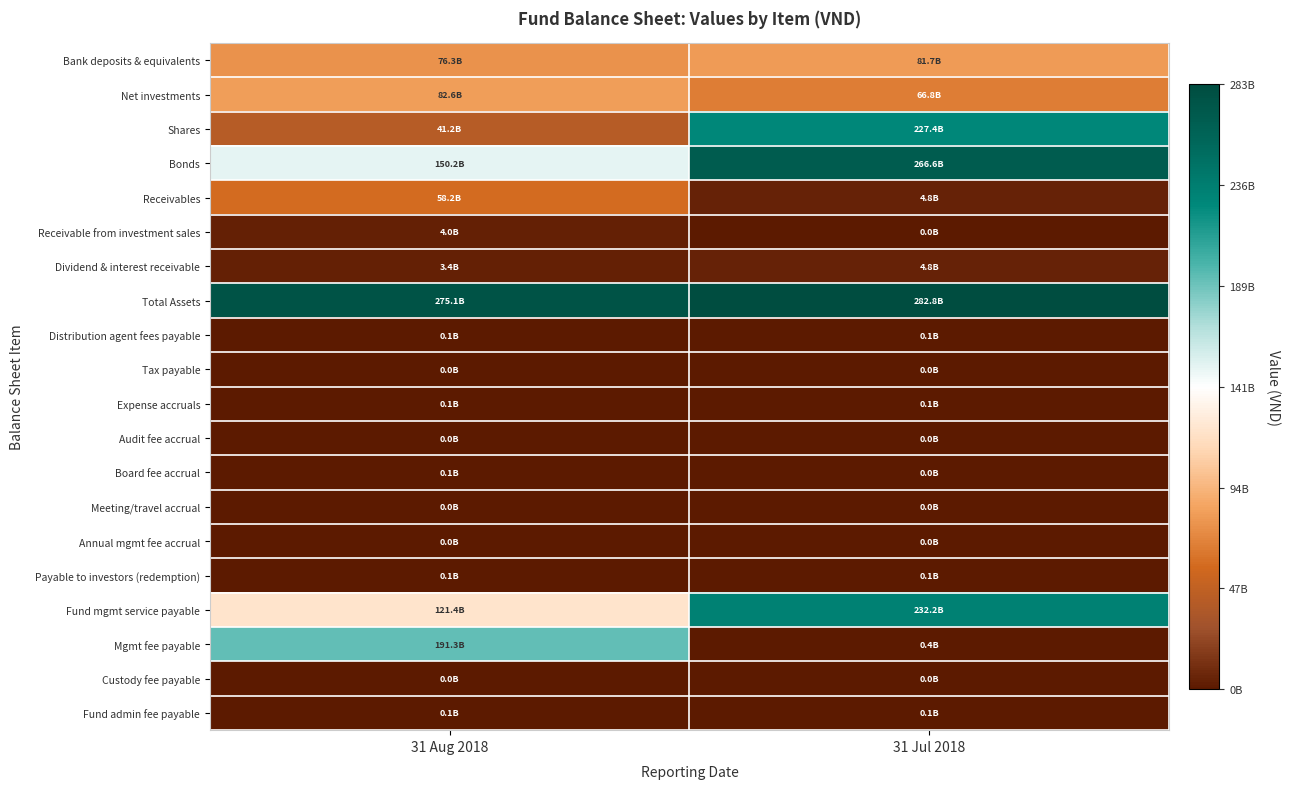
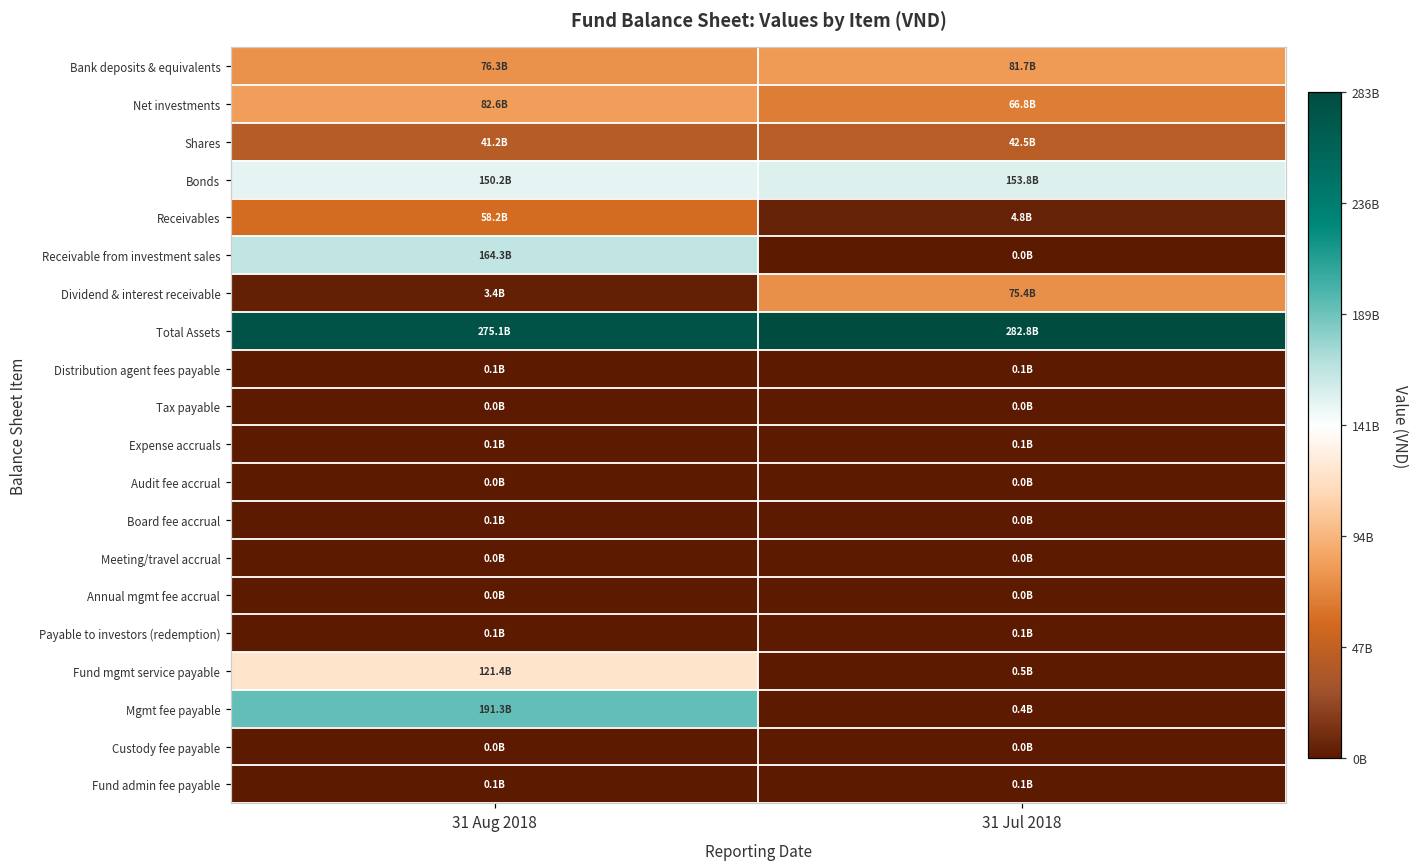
  {
    "Bank deposits & equivalents": {
      "31 Aug 2018": "76.3B",
      "31 Jul 2018": "81.7B"
    },
    "Net investments": {
      "31 Aug 2018": "82.6B",
      "31 Jul 2018": "66.8B"
    },
    "Shares": {
      "31 Aug 2018": "41.2B",
-     "31 Jul 2018": "227.4B"
+     "31 Jul 2018": "42.5B"
    },
    "Bonds": {
      "31 Aug 2018": "150.2B",
-     "31 Jul 2018": "266.6B"
+     "31 Jul 2018": "153.8B"
    },
    "Receivables": {
      "31 Aug 2018": "58.2B",
      "31 Jul 2018": "4.8B"
    },
    "Receivable from investment sales": {
-     "31 Aug 2018": "4.0B",
+     "31 Aug 2018": "164.3B",
      "31 Jul 2018": "0.0B"
    },
    "Dividend & interest receivable": {
      "31 Aug 2018": "3.4B",
-     "31 Jul 2018": "4.8B"
+     "31 Jul 2018": "75.4B"
    },
    "Total Assets": {
      "31 Aug 2018": "275.1B",
      "31 Jul 2018": "282.8B"
    },
    "Distribution agent fees payable": {
      "31 Aug 2018": "0.1B",
      "31 Jul 2018": "0.1B"
    },
    "Tax payable": {
      "31 Aug 2018": "0.0B",
      "31 Jul 2018": "0.0B"
    },
    "Expense accruals": {
      "31 Aug 2018": "0.1B",
      "31 Jul 2018": "0.1B"
    },
    "Audit fee accrual": {
      "31 Aug 2018": "0.0B",
      "31 Jul 2018": "0.0B"
    },
    "Board fee accrual": {
      "31 Aug 2018": "0.1B",
      "31 Jul 2018": "0.0B"
    },
    "Meeting/travel accrual": {
      "31 Aug 2018": "0.0B",
      "31 Jul 2018": "0.0B"
    },
    "Annual mgmt fee accrual": {
      "31 Aug 2018": "0.0B",
      "31 Jul 2018": "0.0B"
    },
    "Payable to investors (redemption)": {
      "31 Aug 2018": "0.1B",
      "31 Jul 2018": "0.1B"
    },
    "Fund mgmt service payable": {
      "31 Aug 2018": "121.4B",
-     "31 Jul 2018": "232.2B"
+     "31 Jul 2018": "0.5B"
    },
    "Mgmt fee payable": {
      "31 Aug 2018": "191.3B",
      "31 Jul 2018": "0.4B"
    },
    "Custody fee payable": {
      "31 Aug 2018": "0.0B",
      "31 Jul 2018": "0.0B"
    },
    "Fund admin fee payable": {
      "31 Aug 2018": "0.1B",
      "31 Jul 2018": "0.1B"
    }
  }
